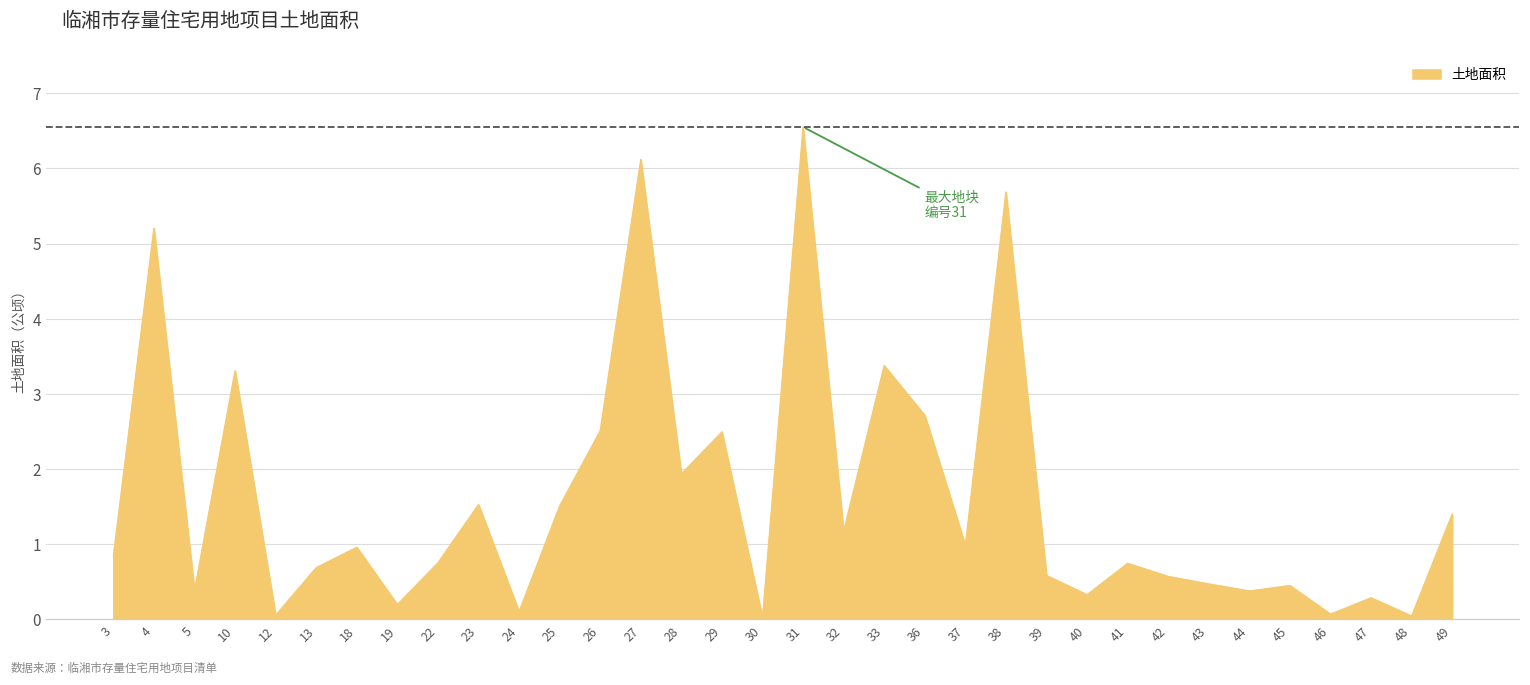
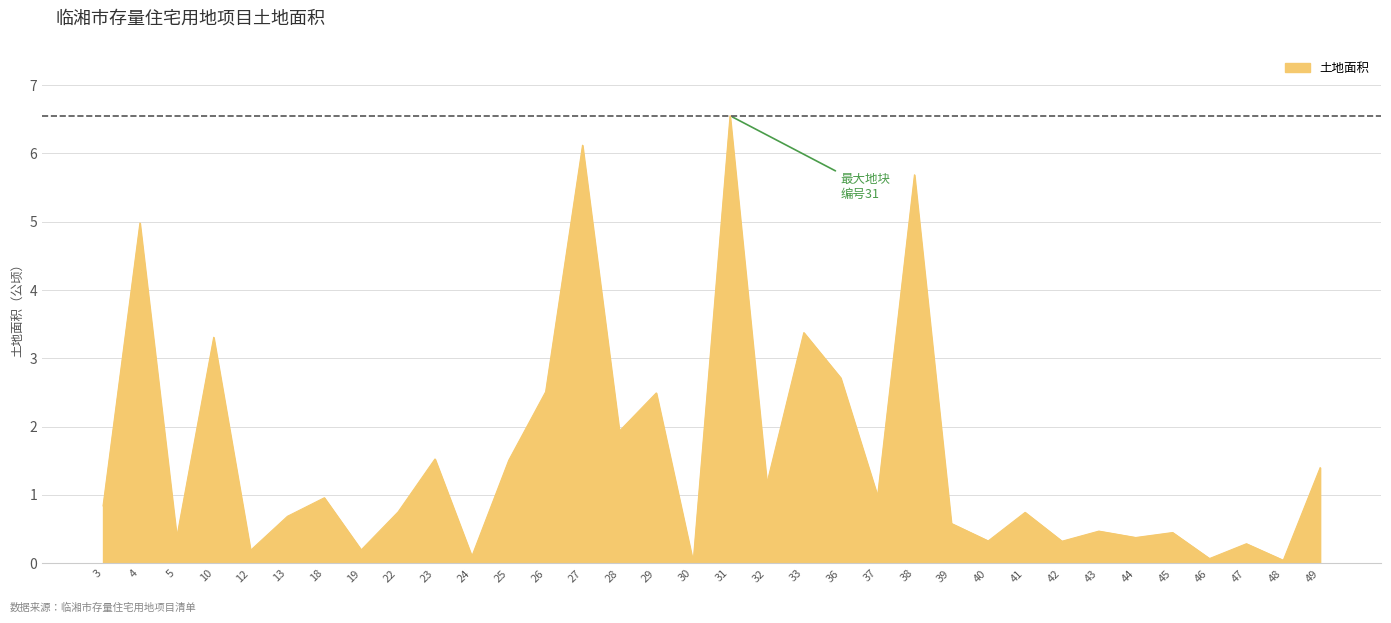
  {
    "3": 0.8,
-   "4": 5.2,
+   "4": 5.0,
    "5": 0.4,
    "10": 3.3,
-   "12": 0.1,
+   "12": 0.2,
    "13": 0.7,
    "18": 1.0,
    "19": 0.2,
    "22": 0.8,
    "23": 1.5,
    "24": 0.1,
    "25": 1.5,
    "26": 2.5,
    "27": 6.1,
    "28": 1.9,
    "29": 2.5,
    "30": 0.0,
    "31": 6.6,
    "32": 1.2,
    "33": 3.4,
    "36": 2.7,
    "37": 1.0,
    "38": 5.7,
    "39": 0.6,
    "40": 0.3,
    "41": 0.7,
-   "42": 0.6,
+   "42": 0.3,
    "43": 0.5,
    "44": 0.4,
    "45": 0.4,
    "46": 0.1,
    "47": 0.3,
    "48": 0.0,
    "49": 1.4
  }
